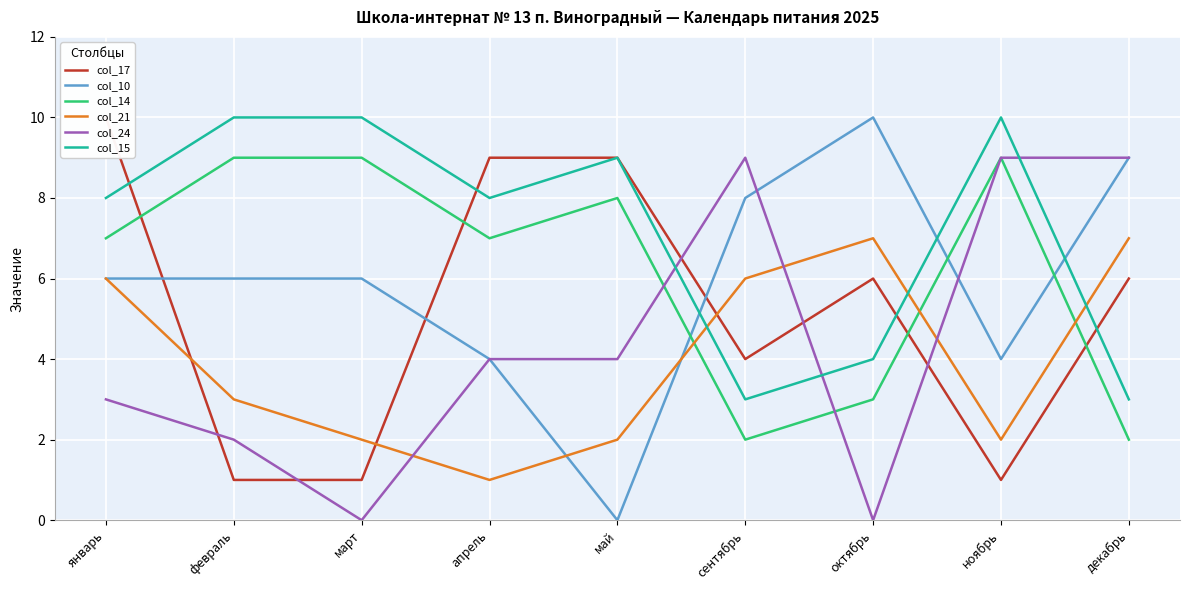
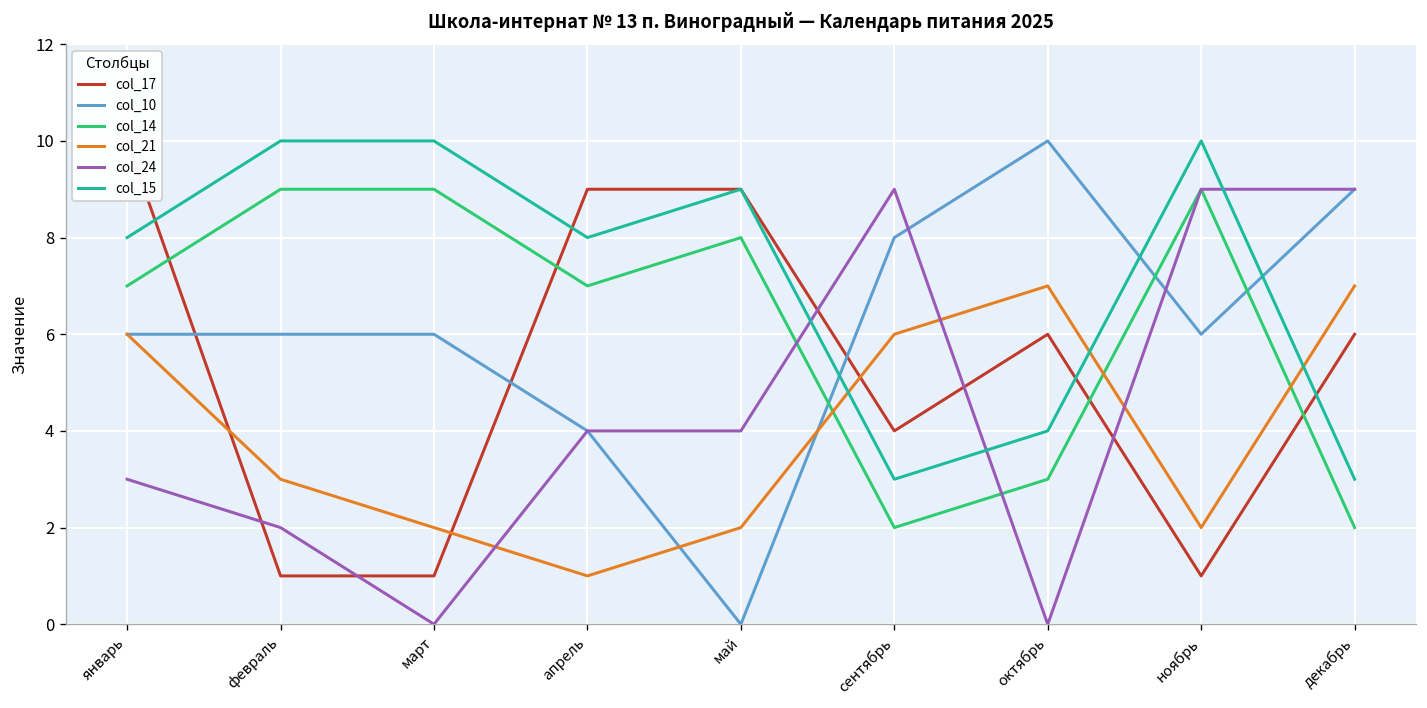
  {
    "col_17": {
      "февраль": 1,
      "март": 1,
      "апрель": 9,
      "сентябрь": 4,
      "октябрь": 6,
      "ноябрь": 1,
      "декабрь": 6
    },
    "col_10": {
      "февраль": 6,
      "март": 6,
      "май": 0,
      "сентябрь": 8,
      "октябрь": 10,
-     "ноябрь": 4
+     "ноябрь": 6
    },
    "col_21": {
      "февраль": 3,
      "март": 2,
      "апрель": 1,
      "май": 2,
      "сентябрь": 6,
      "октябрь": 7,
      "ноябрь": 2,
      "декабрь": 7
    },
    "col_24": {
      "январь": 3,
      "февраль": 2,
      "март": 0,
      "май": 4,
      "сентябрь": 9,
      "октябрь": 0
    }
  }
